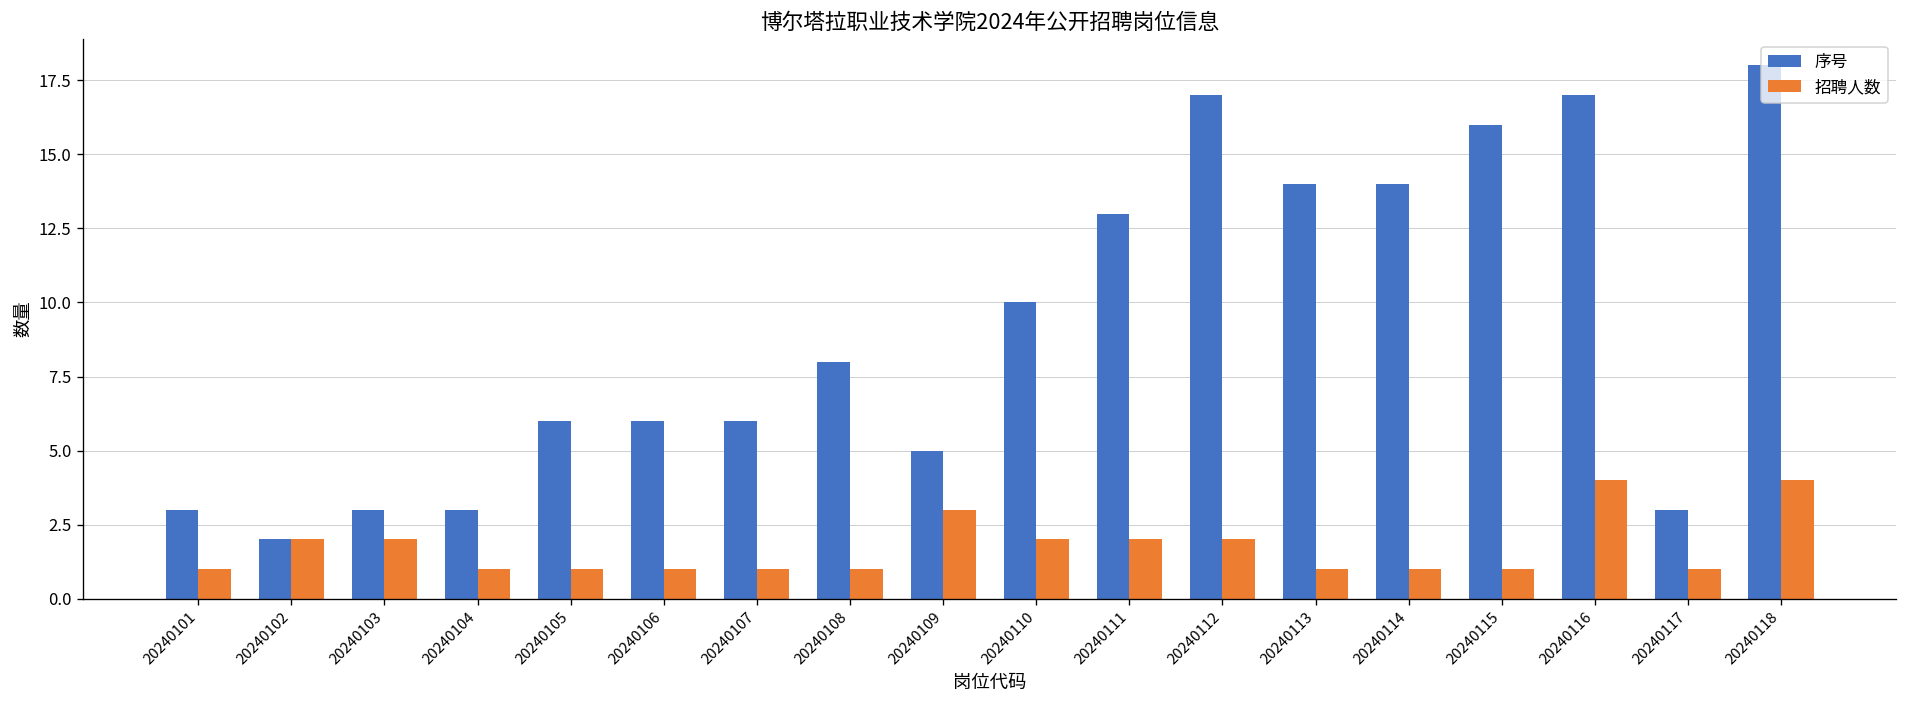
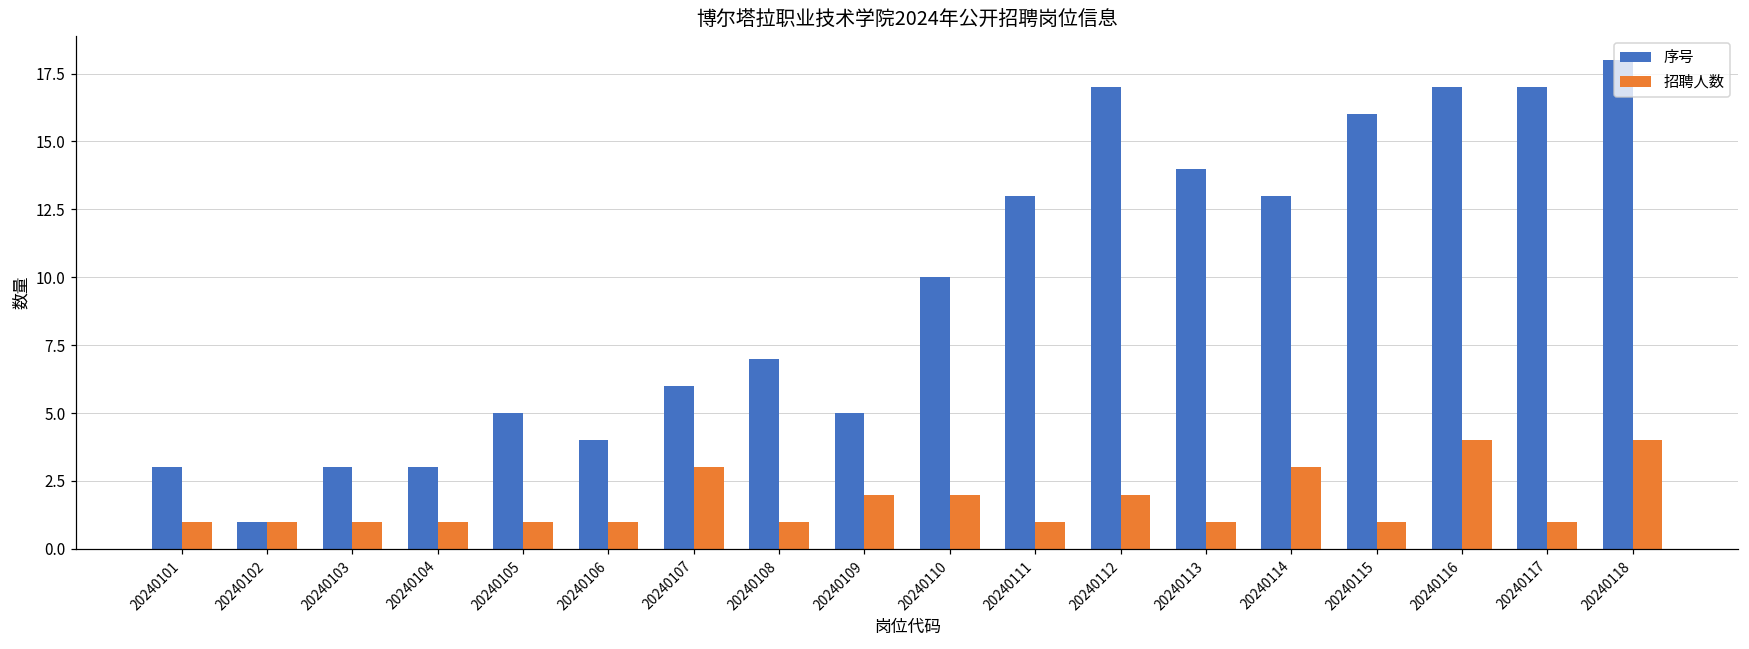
  {
    "序号": {
      "20240101": 3,
-     "20240102": 2,
+     "20240102": 1,
      "20240103": 3,
      "20240104": 3,
-     "20240105": 6,
-     "20240106": 6,
+     "20240105": 5,
+     "20240106": 4,
      "20240107": 6,
-     "20240108": 8,
+     "20240108": 7,
      "20240109": 5,
      "20240110": 10,
      "20240111": 13,
      "20240112": 17,
      "20240113": 14,
-     "20240114": 14,
+     "20240114": 13,
      "20240115": 16,
      "20240116": 17,
-     "20240117": 3
+     "20240117": 17
    },
    "招聘人数": {
      "20240101": 1,
-     "20240102": 2,
-     "20240103": 2,
+     "20240102": 1,
+     "20240103": 1,
      "20240104": 1,
      "20240105": 1,
      "20240106": 1,
-     "20240107": 1,
+     "20240107": 3,
      "20240108": 1,
-     "20240109": 3,
+     "20240109": 2,
      "20240110": 2,
-     "20240111": 2,
+     "20240111": 1,
      "20240112": 2,
      "20240113": 1,
-     "20240114": 1,
+     "20240114": 3,
      "20240115": 1,
      "20240116": 4,
      "20240117": 1,
      "20240118": 4
    }
  }
